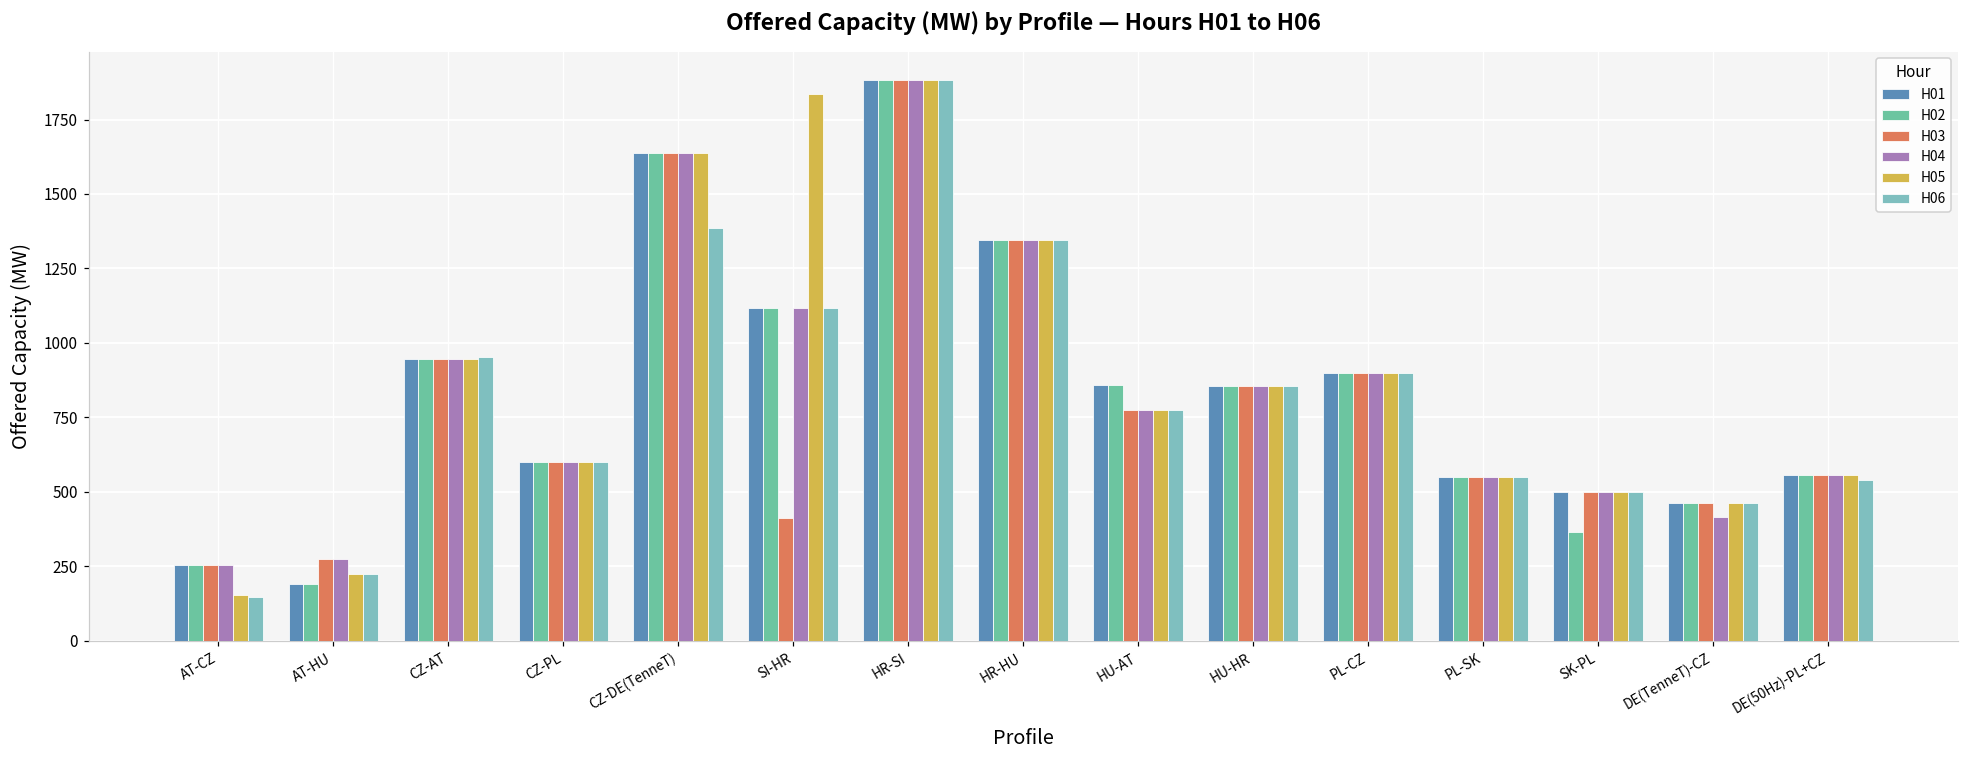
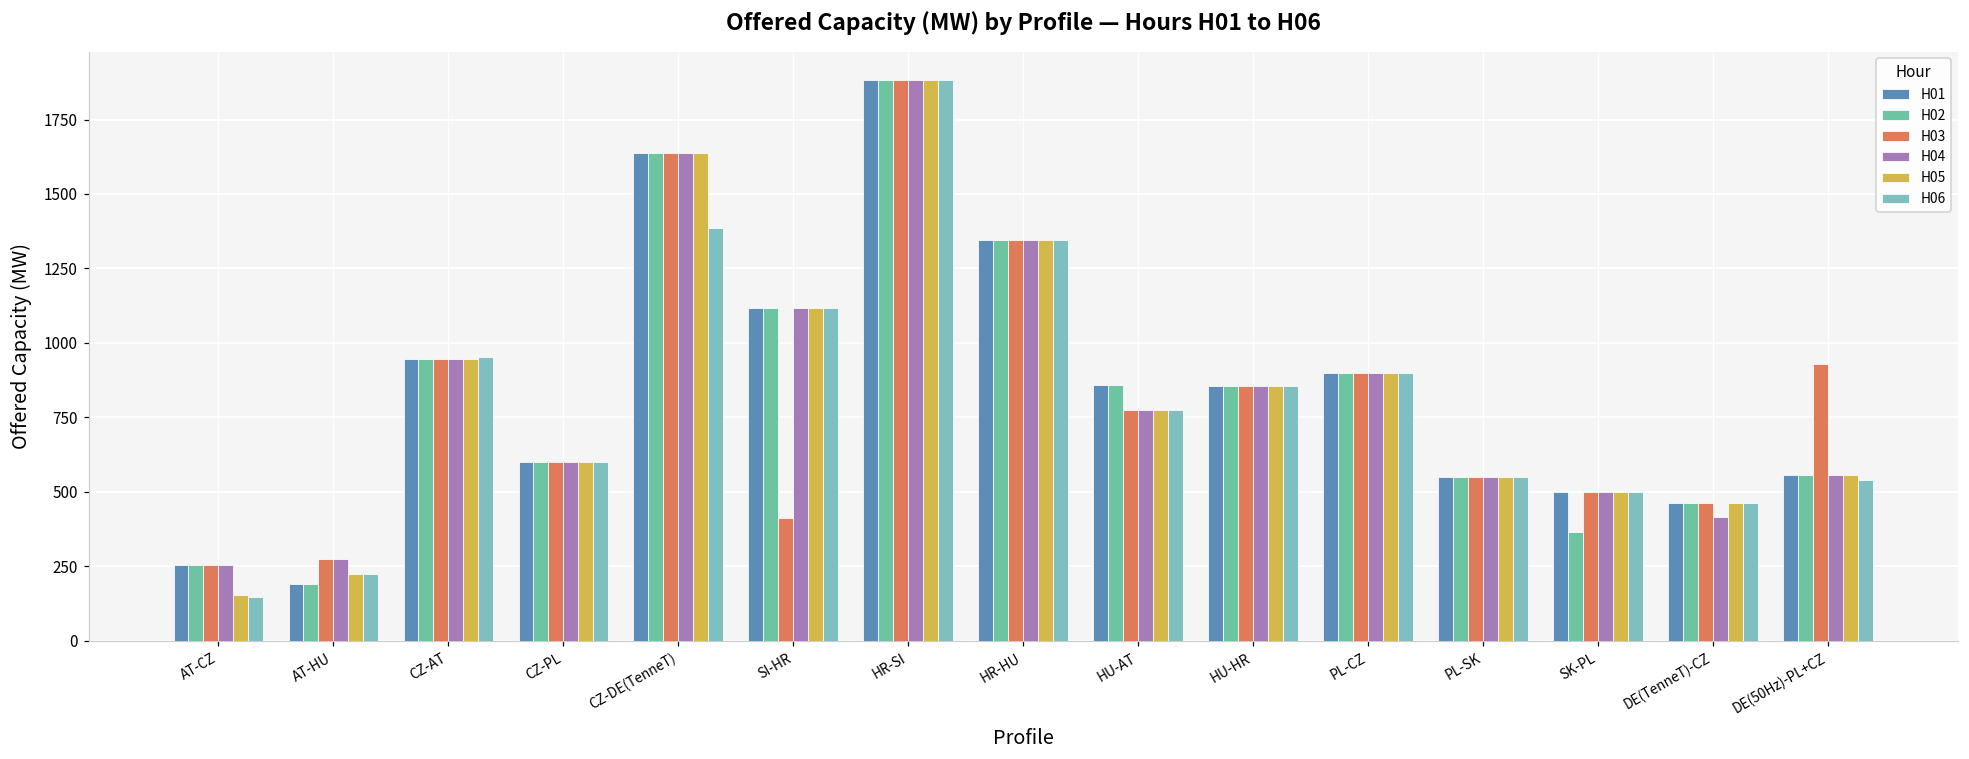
  {
    "H01": {
      "AT-CZ": 250,
      "AT-HU": 190,
      "CZ-AT": 950,
      "CZ-PL": 600,
      "CZ-DE(TenneT)": 1640,
      "SI-HR": 1120,
      "HR-SI": 1880,
      "HR-HU": 1350,
      "HU-AT": 860,
      "HU-HR": 860,
      "PL-CZ": 900,
      "PL-SK": 550,
      "SK-PL": 500,
      "DE(TenneT)-CZ": 460,
      "DE(50Hz)-PL+CZ": 560
    },
    "H03": {
      "AT-CZ": 250,
      "AT-HU": 280,
      "CZ-AT": 950,
      "CZ-PL": 600,
      "CZ-DE(TenneT)": 1640,
      "SI-HR": 410,
      "HR-SI": 1880,
      "HR-HU": 1350,
      "HU-AT": 780,
      "HU-HR": 860,
      "PL-CZ": 900,
      "PL-SK": 550,
      "SK-PL": 500,
      "DE(TenneT)-CZ": 460,
-     "DE(50Hz)-PL+CZ": 560
+     "DE(50Hz)-PL+CZ": 930
    },
    "H04": {
      "AT-CZ": 250,
      "AT-HU": 280,
      "CZ-AT": 950,
      "CZ-PL": 600,
      "CZ-DE(TenneT)": 1640,
      "SI-HR": 1120,
      "HR-SI": 1880,
      "HR-HU": 1350,
      "HU-AT": 780,
      "HU-HR": 860,
      "PL-CZ": 900,
      "PL-SK": 550,
      "SK-PL": 500,
      "DE(TenneT)-CZ": 420,
      "DE(50Hz)-PL+CZ": 560
    },
    "H05": {
      "AT-CZ": 150,
      "AT-HU": 230,
      "CZ-AT": 950,
      "CZ-PL": 600,
      "CZ-DE(TenneT)": 1640,
-     "SI-HR": 1840,
+     "SI-HR": 1120,
      "HR-SI": 1880,
      "HR-HU": 1350,
      "HU-AT": 780,
      "HU-HR": 860,
      "PL-CZ": 900,
      "PL-SK": 550,
      "SK-PL": 500,
      "DE(TenneT)-CZ": 460,
      "DE(50Hz)-PL+CZ": 560
    }
  }
